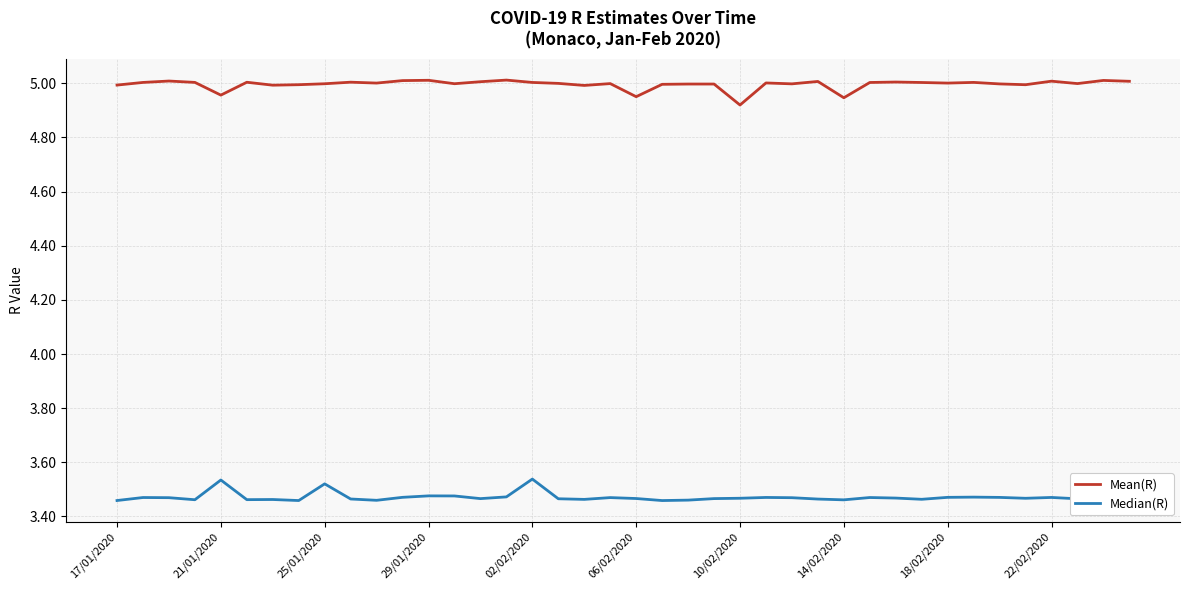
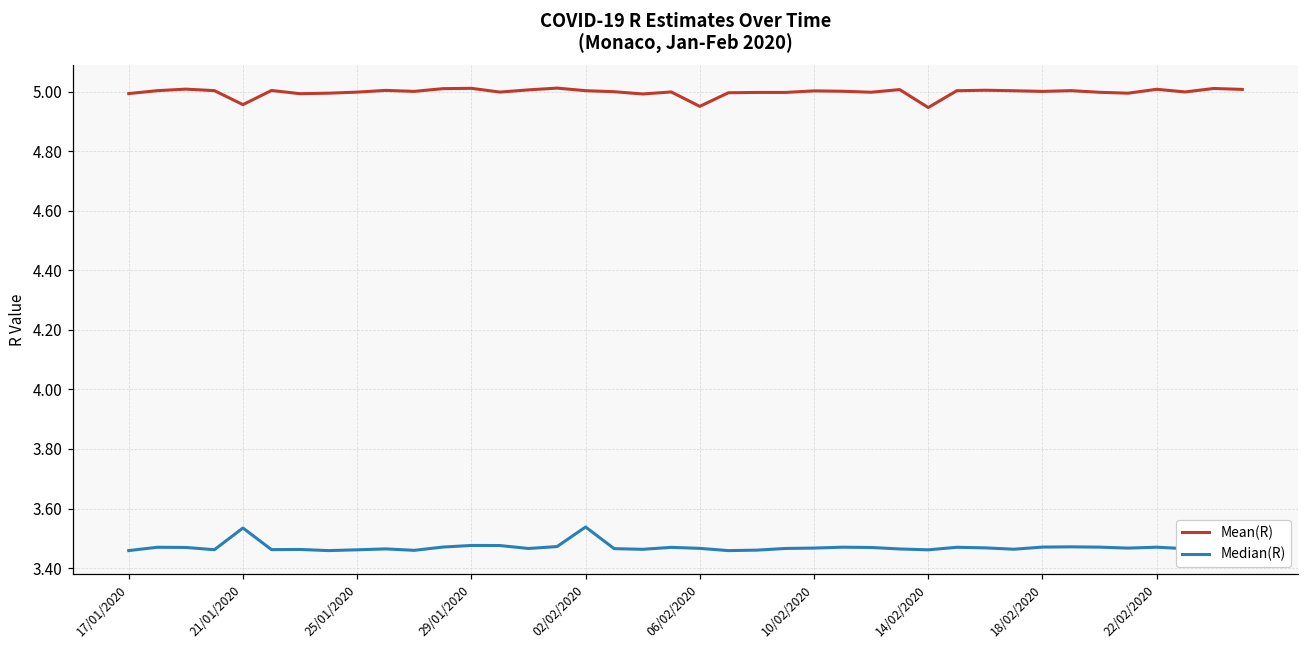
  {
    "Mean(R)": {
      "17/01/2020": 4.99,
      "21/01/2020": 4.96,
      "25/01/2020": 5.00,
      "29/01/2020": 5.01,
      "02/02/2020": 5.00,
      "06/02/2020": 4.95,
-     "10/02/2020": 4.92,
+     "10/02/2020": 5.00,
      "14/02/2020": 4.95,
      "18/02/2020": 5.00,
      "22/02/2020": 5.01
    },
    "Median(R)": {
      "17/01/2020": 3.46,
      "21/01/2020": 3.53,
-     "25/01/2020": 3.52,
+     "25/01/2020": 3.46,
      "29/01/2020": 3.48,
      "02/02/2020": 3.54,
      "06/02/2020": 3.47,
      "10/02/2020": 3.47,
      "14/02/2020": 3.46,
      "18/02/2020": 3.47,
      "22/02/2020": 3.47
    }
  }
